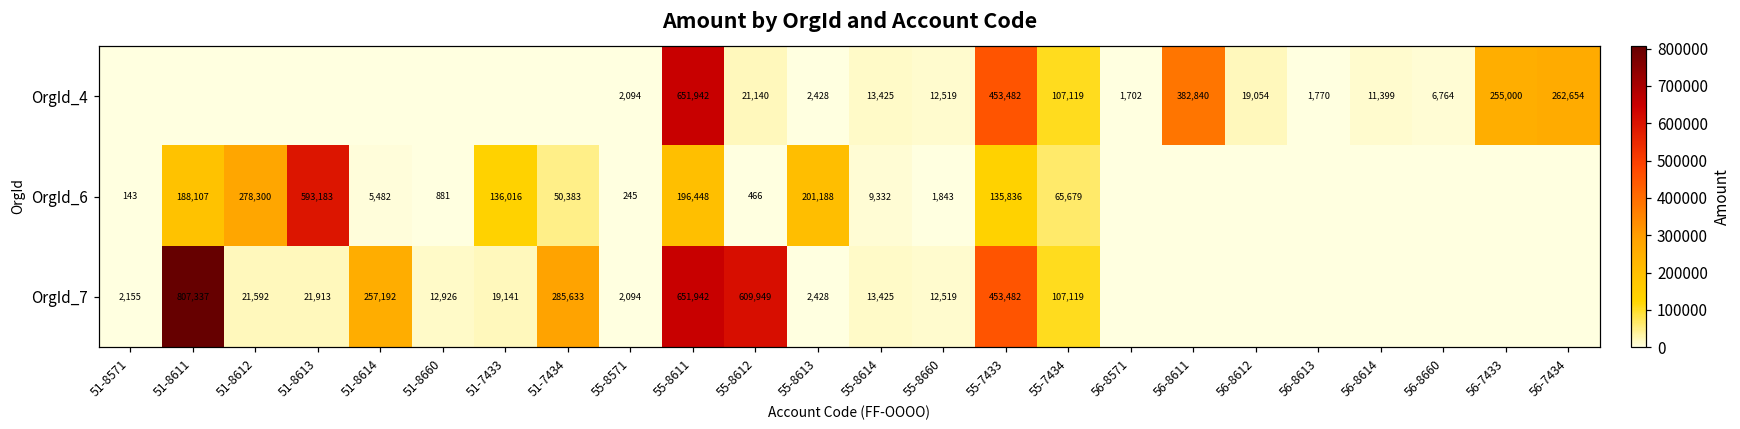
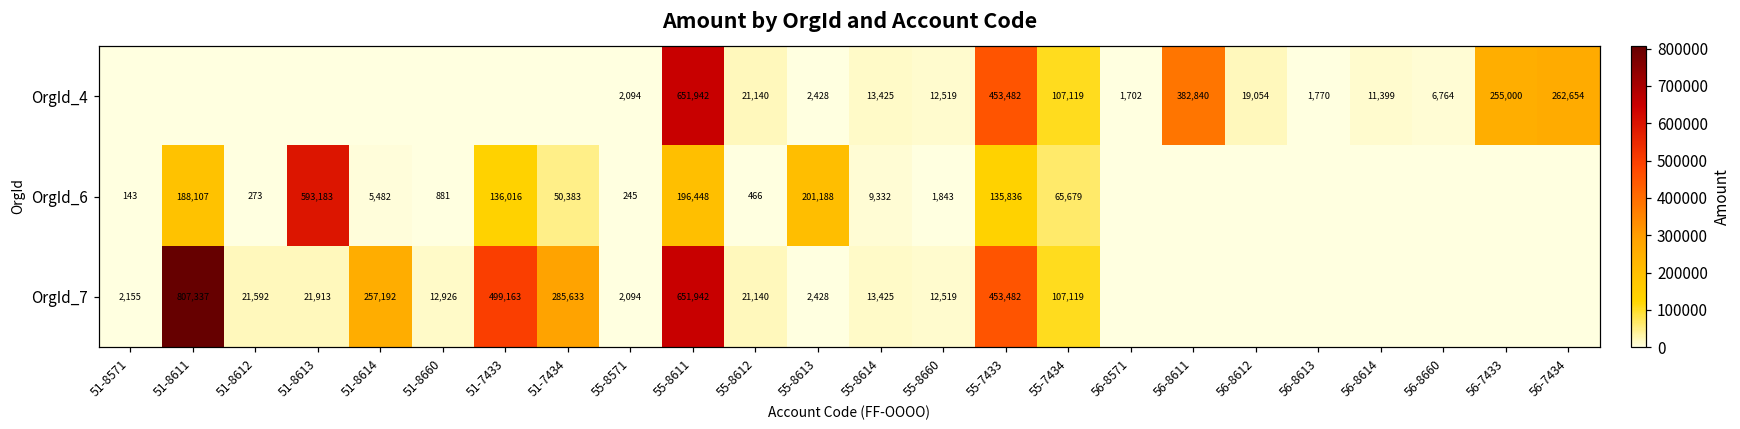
  {
    "OrgId_4": {
      "55-8571": "2,094",
      "55-8611": "651,942",
      "55-8612": "21,140",
      "55-8613": "2,428",
      "55-8614": "13,425",
      "55-8660": "12,519",
      "55-7433": "453,482",
      "55-7434": "107,119",
      "56-8571": "1,702",
      "56-8611": "382,840",
      "56-8612": "19,054",
      "56-8613": "1,770",
      "56-8614": "11,399",
      "56-8660": "6,764",
      "56-7433": "255,000",
      "56-7434": "262,654"
    },
    "OrgId_6": {
      "51-8571": "143",
      "51-8611": "188,107",
-     "51-8612": "278,300",
+     "51-8612": "273",
      "51-8613": "593,183",
      "51-8614": "5,482",
      "51-8660": "881",
      "51-7433": "136,016",
      "51-7434": "50,383",
      "55-8571": "245",
      "55-8611": "196,448",
      "55-8612": "466",
      "55-8613": "201,188",
      "55-8614": "9,332",
      "55-8660": "1,843",
      "55-7433": "135,836",
      "55-7434": "65,679"
    },
    "OrgId_7": {
      "51-8571": "2,155",
      "51-8611": "807,337",
      "51-8612": "21,592",
      "51-8613": "21,913",
      "51-8614": "257,192",
      "51-8660": "12,926",
-     "51-7433": "19,141",
+     "51-7433": "499,163",
      "51-7434": "285,633",
      "55-8571": "2,094",
      "55-8611": "651,942",
-     "55-8612": "609,949",
+     "55-8612": "21,140",
      "55-8613": "2,428",
      "55-8614": "13,425",
      "55-8660": "12,519",
      "55-7433": "453,482",
      "55-7434": "107,119"
    }
  }
